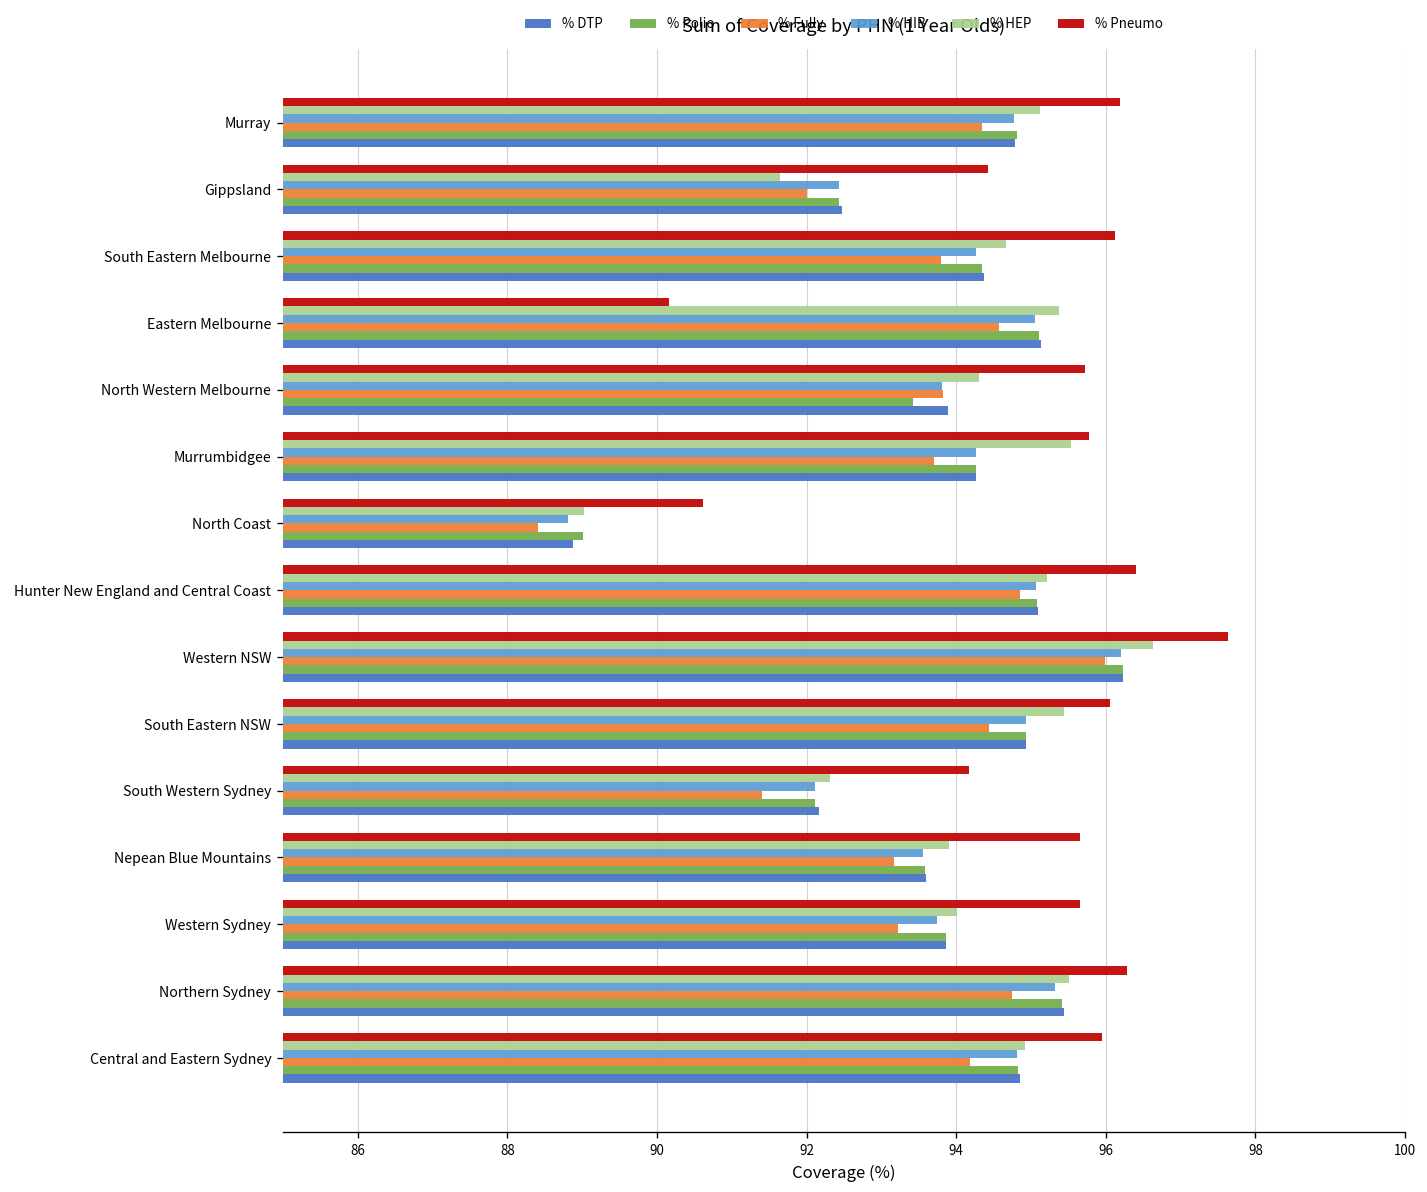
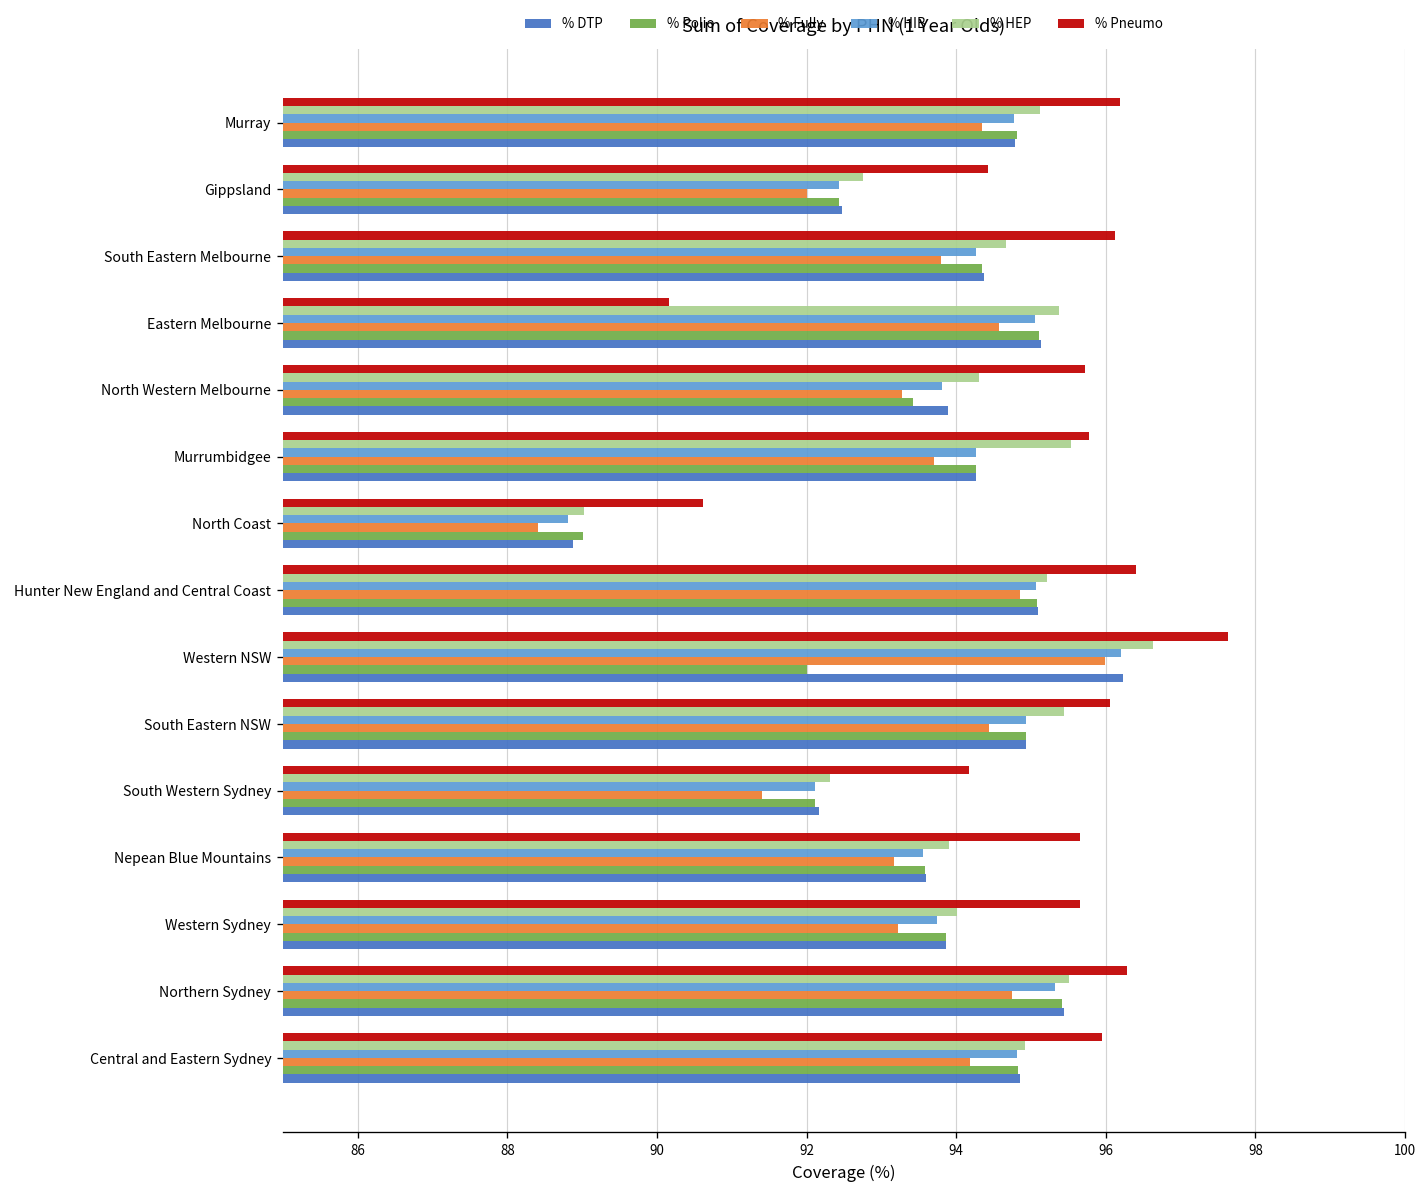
  {
    "% Polio": {
      "Murray": 94.8,
      "Gippsland": 92.4,
      "South Eastern Melbourne": 94.4,
      "Eastern Melbourne": 95.1,
      "North Western Melbourne": 93.4,
      "Murrumbidgee": 94.3,
      "North Coast": 89.0,
      "Hunter New England and Central Coast": 95.1,
-     "Western NSW": 96.2,
+     "Western NSW": 92.0,
      "South Eastern NSW": 94.9,
      "South Western Sydney": 92.1,
      "Nepean Blue Mountains": 93.6,
      "Western Sydney": 93.9,
      "Northern Sydney": 95.4,
      "Central and Eastern Sydney": 94.8
    },
    "% Fully": {
      "Murray": 94.3,
      "Gippsland": 92.0,
      "South Eastern Melbourne": 93.8,
      "Eastern Melbourne": 94.6,
-     "North Western Melbourne": 93.8,
+     "North Western Melbourne": 93.3,
      "Murrumbidgee": 93.7,
      "North Coast": 88.4,
      "Hunter New England and Central Coast": 94.9,
      "Western NSW": 96.0,
      "South Eastern NSW": 94.4,
      "South Western Sydney": 91.4,
      "Nepean Blue Mountains": 93.2,
      "Western Sydney": 93.2,
      "Northern Sydney": 94.8,
      "Central and Eastern Sydney": 94.2
    },
    "% HEP": {
      "Murray": 95.1,
-     "Gippsland": 91.6,
+     "Gippsland": 92.8,
      "South Eastern Melbourne": 94.7,
      "Eastern Melbourne": 95.4,
      "North Western Melbourne": 94.3,
      "Murrumbidgee": 95.5,
      "North Coast": 89.0,
      "Hunter New England and Central Coast": 95.2,
      "Western NSW": 96.6,
      "South Eastern NSW": 95.4,
      "South Western Sydney": 92.3,
      "Nepean Blue Mountains": 93.9,
      "Western Sydney": 94.0,
      "Northern Sydney": 95.5,
      "Central and Eastern Sydney": 94.9
    },
    "% Pneumo": {
      "Murray": 96.2,
      "Gippsland": 94.4,
      "South Eastern Melbourne": 96.1,
      "Eastern Melbourne": 90.2,
      "North Western Melbourne": 95.7,
      "Murrumbidgee": 95.8,
      "North Coast": 90.6,
      "Hunter New England and Central Coast": 96.4,
      "Western NSW": 97.6,
      "South Eastern NSW": 96.1,
      "South Western Sydney": 94.2,
      "Nepean Blue Mountains": 95.7,
      "Western Sydney": 95.7,
      "Northern Sydney": 96.3,
      "Central and Eastern Sydney": 96.0
    }
  }
